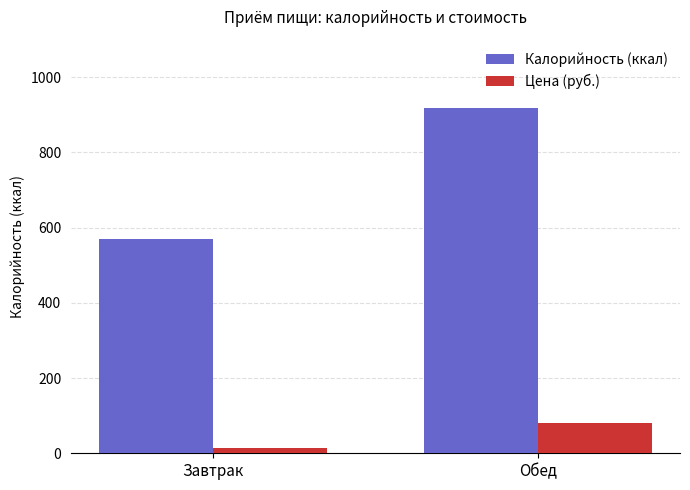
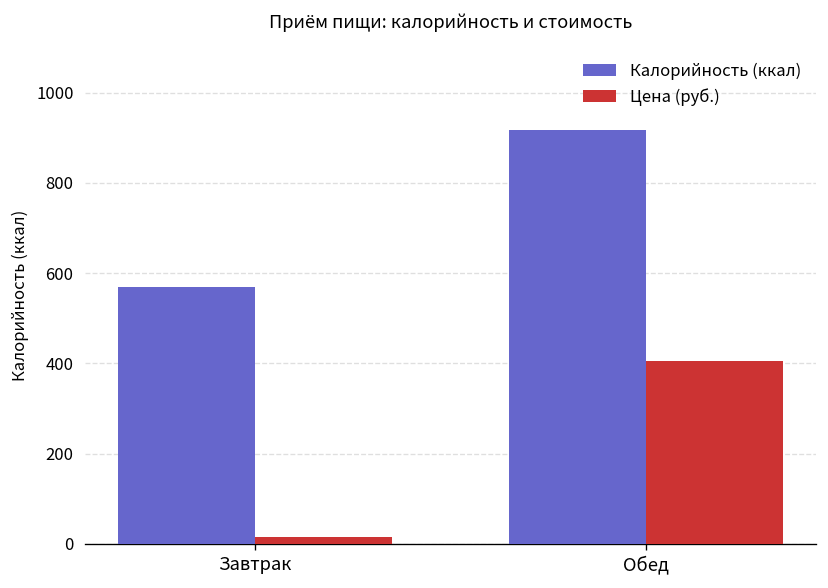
  {
    "Калорийность (ккал)": {
      "Завтрак": 570,
      "Обед": 920
    },
    "Цена (руб.)": {
      "Завтрак": 10,
-     "Обед": 80
+     "Обед": 400
    }
  }
